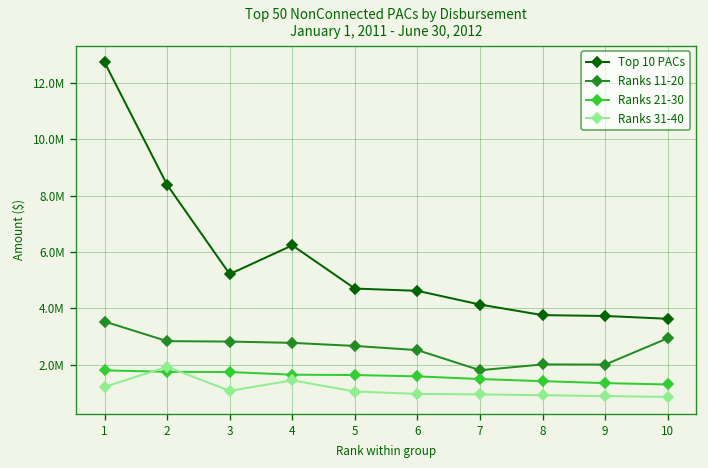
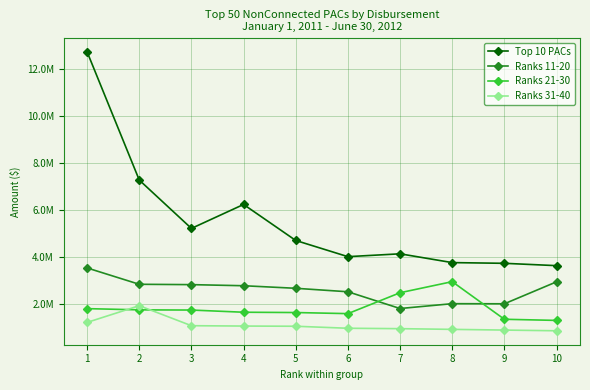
  {
    "Top 10 PACs": {
      "1": 12700000,
-     "2": 8400000,
+     "2": 7300000,
      "3": 5200000,
      "4": 6200000,
      "5": 4700000,
-     "6": 4600000,
+     "6": 4000000,
      "7": 4100000,
      "8": 3800000,
      "9": 3700000,
      "10": 3600000
    },
    "Ranks 11-20": {
      "1": 3500000,
      "2": 2800000,
      "3": 2800000,
      "4": 2800000,
      "5": 2700000,
      "6": 2500000,
      "7": 1800000,
      "8": 2000000,
      "9": 2000000,
      "10": 2900000
    },
    "Ranks 21-30": {
      "1": 1800000,
      "2": 1800000,
      "3": 1700000,
      "4": 1600000,
      "5": 1600000,
      "6": 1600000,
-     "7": 1500000,
-     "8": 1400000,
+     "7": 2500000,
+     "8": 3000000,
      "9": 1400000,
      "10": 1300000
    },
    "Ranks 31-40": {
      "1": 1200000,
      "2": 1900000,
      "3": 1100000,
-     "4": 1400000,
+     "4": 1100000,
      "5": 1100000,
      "6": 1000000,
      "7": 1000000,
      "8": 900000,
      "9": 900000,
      "10": 900000
    }
  }
